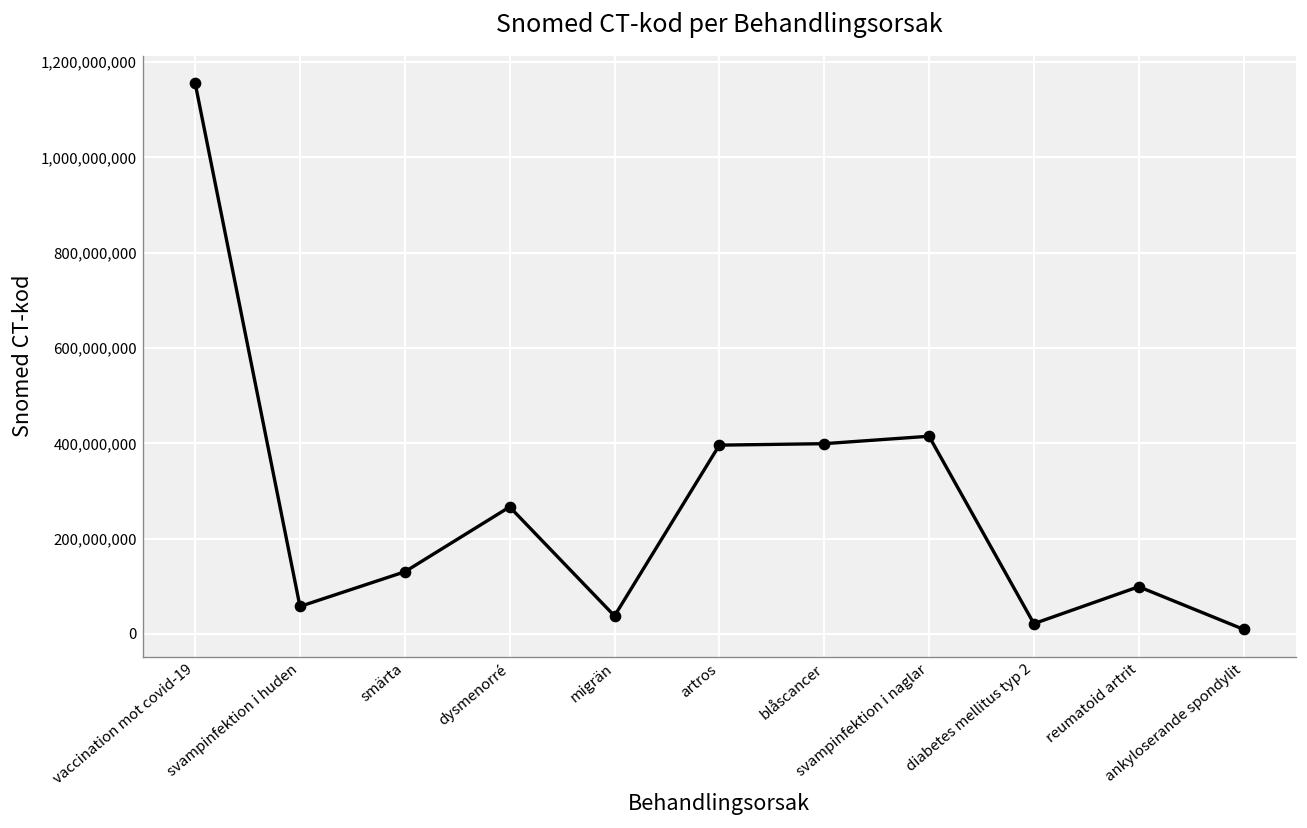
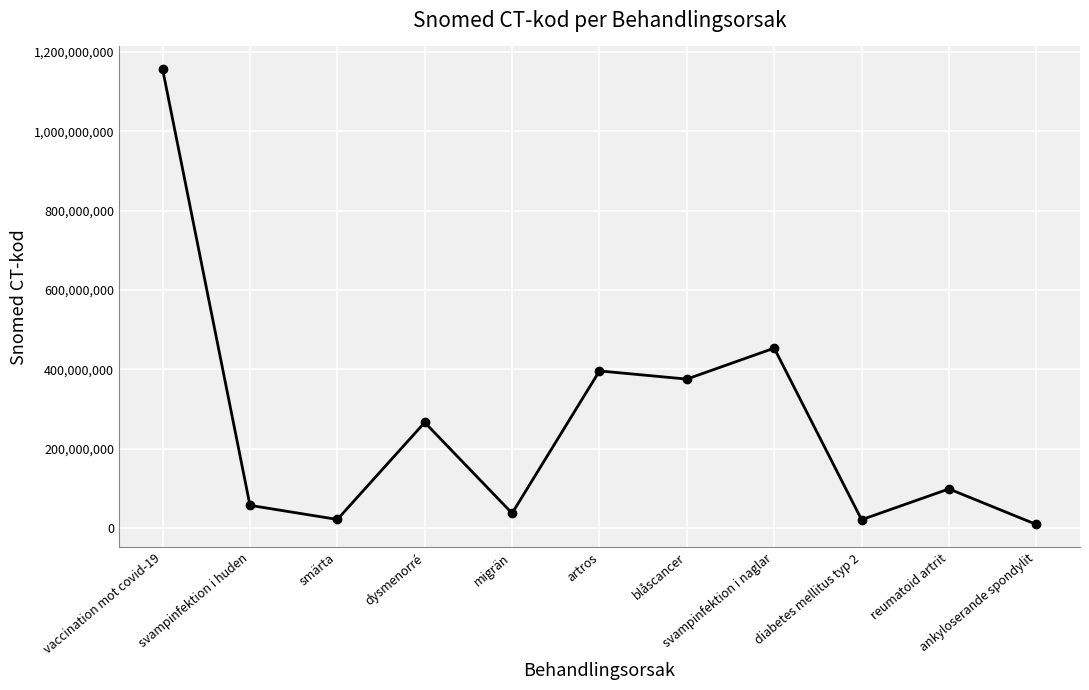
  {
    "vaccination mot covid-19": "1,160,000,000",
    "svampinfektion i huden": "60,000,000",
-   "smärta": "130,000,000",
+   "smärta": "20,000,000",
    "dysmenorré": "270,000,000",
    "migrän": "40,000,000",
    "artros": "400,000,000",
-   "blåscancer": "400,000,000",
-   "svampinfektion i naglar": "410,000,000",
+   "blåscancer": "380,000,000",
+   "svampinfektion i naglar": "450,000,000",
    "diabetes mellitus typ 2": "20,000,000",
    "reumatoid artrit": "100,000,000",
    "ankyloserande spondylit": "10,000,000"
  }
